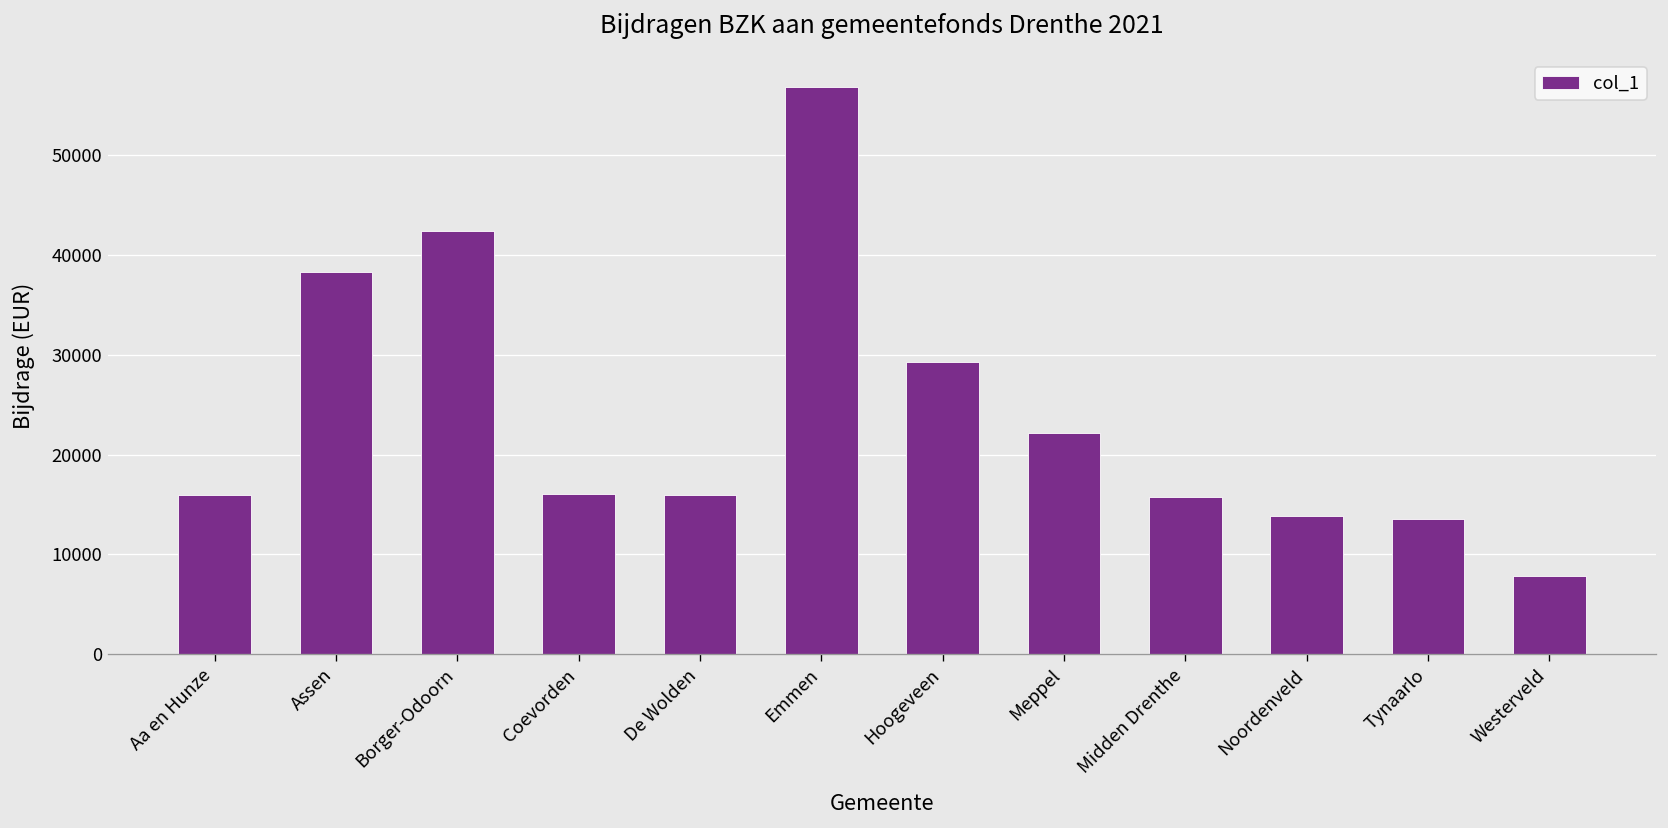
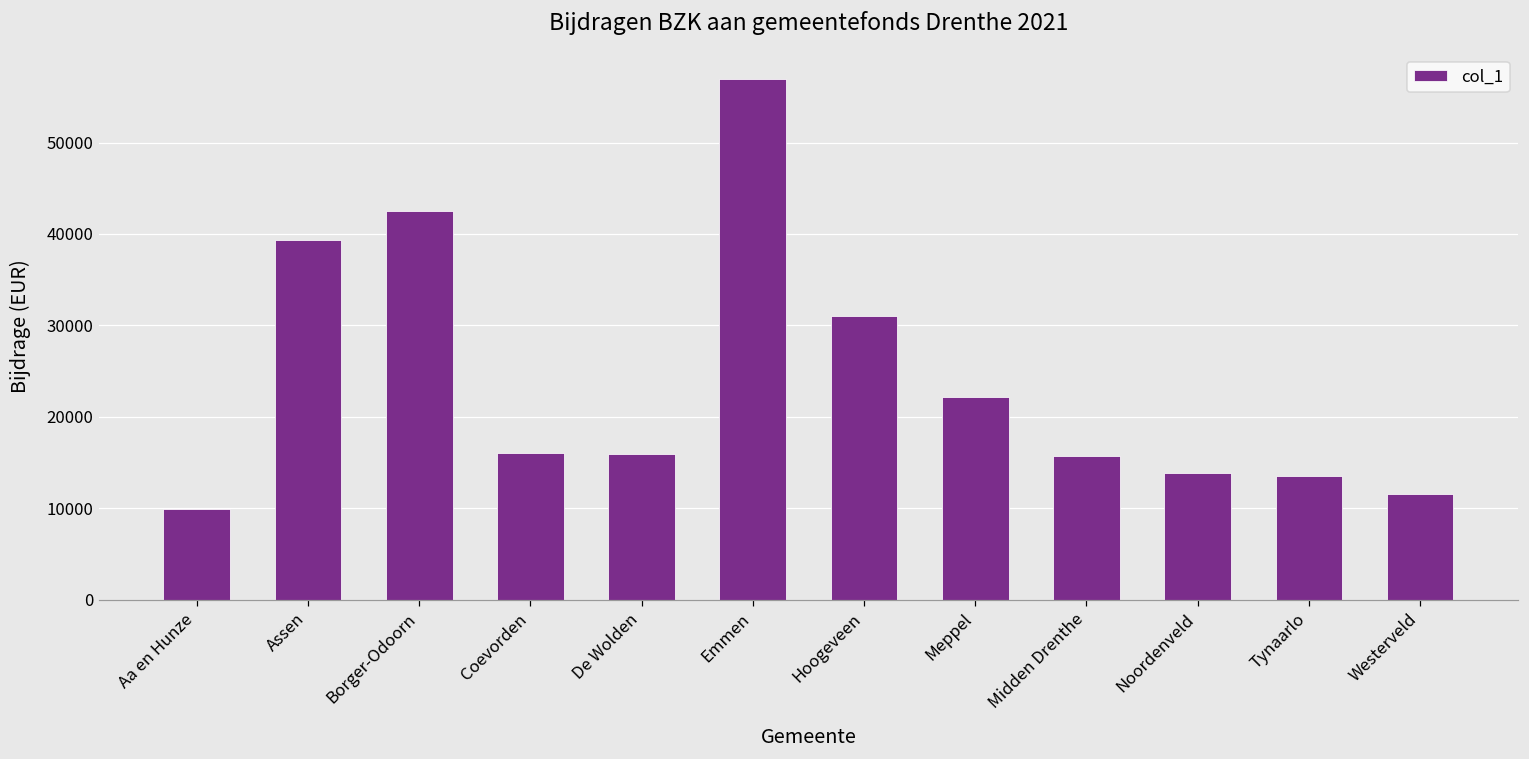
  {
-   "Aa en Hunze": 16000,
-   "Assen": 38000,
+   "Aa en Hunze": 10000,
+   "Assen": 39000,
    "Borger-Odoorn": 42000,
    "Coevorden": 16000,
    "De Wolden": 16000,
    "Emmen": 57000,
-   "Hoogeveen": 29000,
+   "Hoogeveen": 31000,
    "Meppel": 22000,
    "Midden Drenthe": 16000,
    "Noordenveld": 14000,
    "Tynaarlo": 14000,
-   "Westerveld": 8000
+   "Westerveld": 12000
  }
